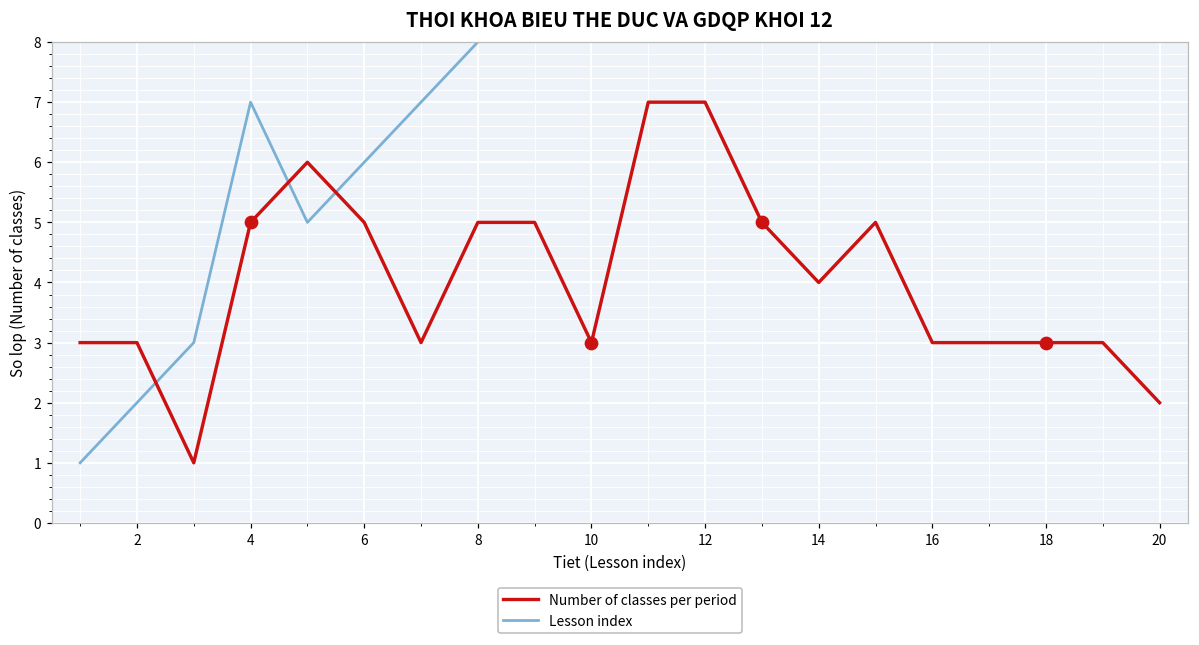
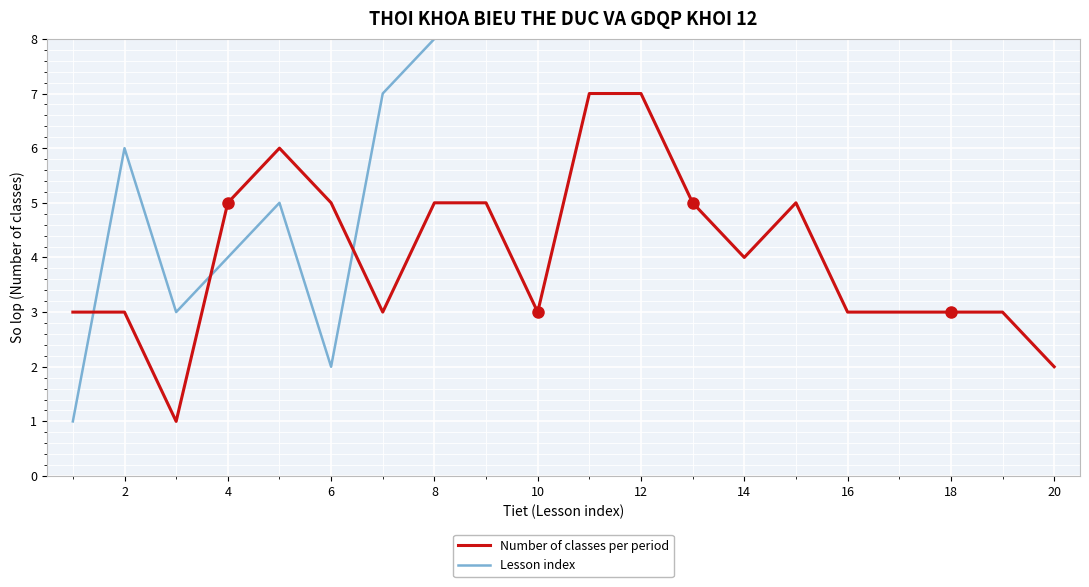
  {
    "Lesson index": {
-     "2": 2,
-     "4": 7,
-     "6": 6,
+     "2": 6,
+     "4": 4,
+     "6": 2,
      "8": 8
    }
  }
